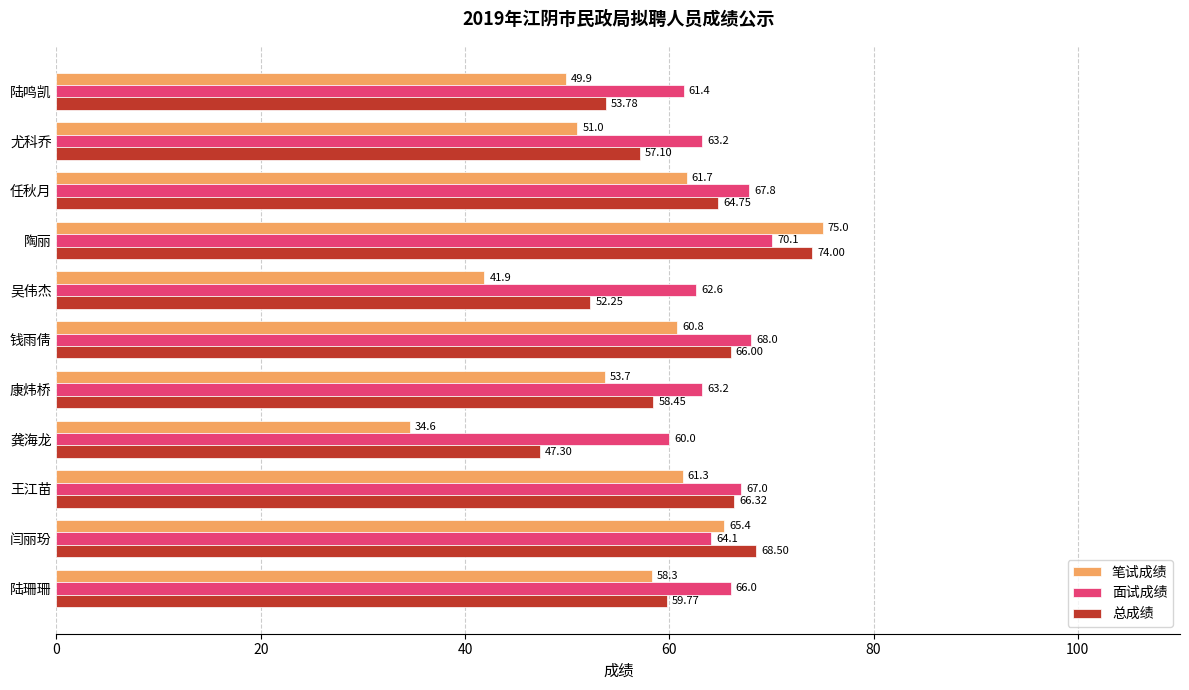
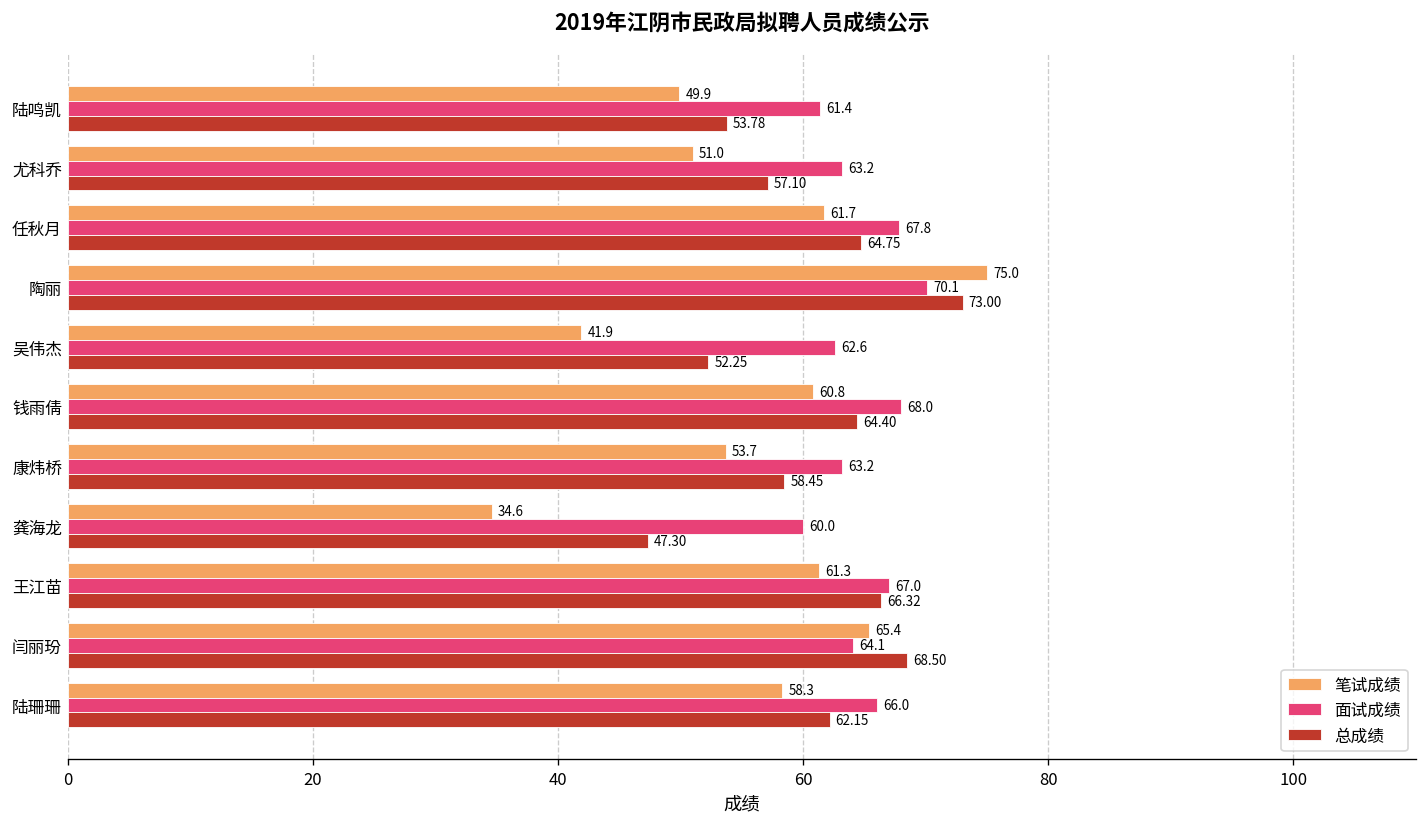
  {
    "笔试成绩": {
      "陆鸣凯": 49.9,
      "尤科乔": 51.0,
      "任秋月": 61.7,
      "陶丽": 75.0,
      "吴伟杰": 41.9,
      "钱雨倩": 60.8,
      "康炜桥": 53.7,
      "龚海龙": 34.6,
      "王江苗": 61.3,
      "闫丽玢": 65.4,
      "陆珊珊": 58.3
    },
    "面试成绩": {
      "陆鸣凯": 61.4,
      "尤科乔": 63.2,
      "任秋月": 67.8,
      "陶丽": 70.1,
      "吴伟杰": 62.6,
      "钱雨倩": 68.0,
      "康炜桥": 63.2,
      "龚海龙": 60.0,
      "王江苗": 67.0,
      "闫丽玢": 64.1,
      "陆珊珊": 66.0
    },
    "总成绩": {
      "陆鸣凯": 53.78,
      "尤科乔": 57.10,
      "任秋月": 64.75,
-     "陶丽": 74.00,
+     "陶丽": 73.00,
      "吴伟杰": 52.25,
-     "钱雨倩": 66.00,
+     "钱雨倩": 64.40,
      "康炜桥": 58.45,
      "龚海龙": 47.30,
      "王江苗": 66.32,
      "闫丽玢": 68.50,
-     "陆珊珊": 59.77
+     "陆珊珊": 62.15
    }
  }
